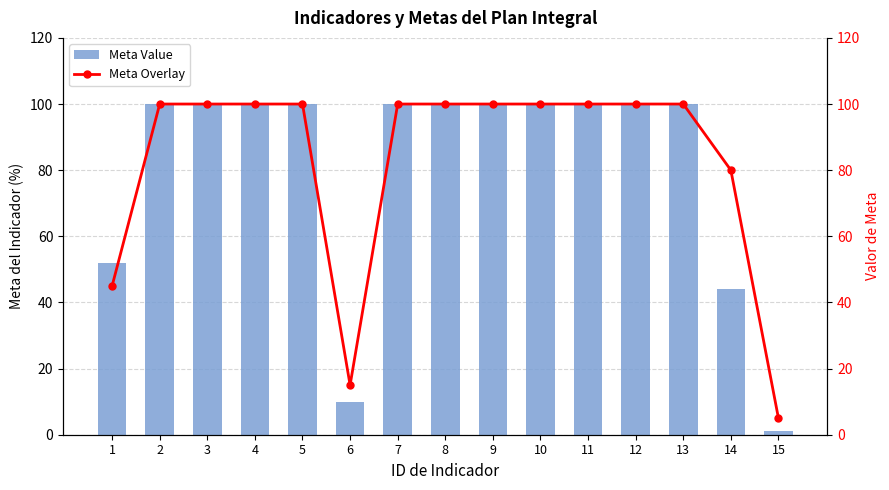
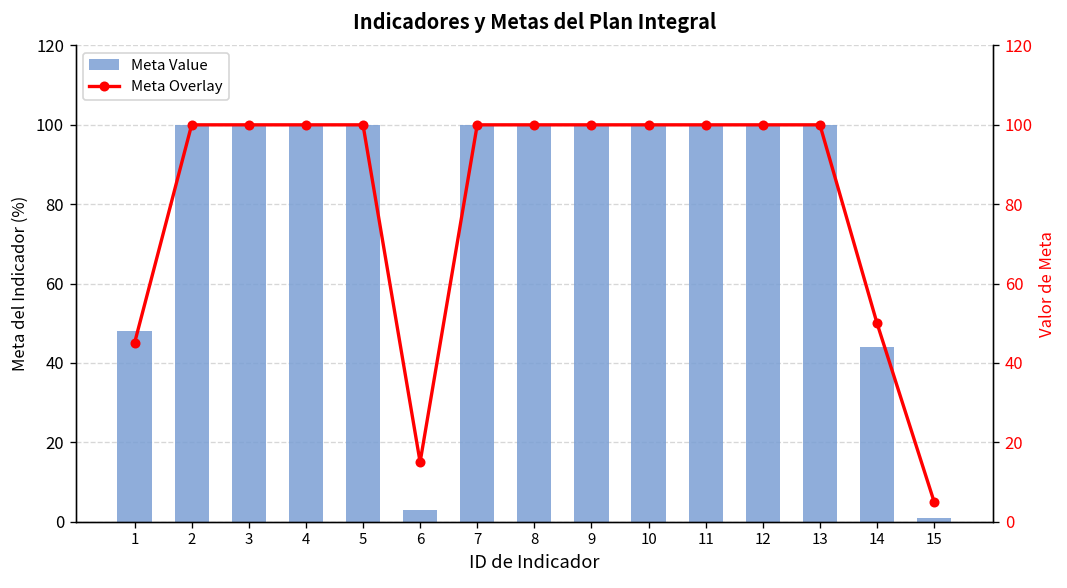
  {
    "Meta Value": {
-     "1": 52,
+     "1": 48,
      "2": 100,
      "3": 100,
      "4": 100,
      "5": 100,
-     "6": 10,
+     "6": 3,
      "7": 100,
      "8": 100,
      "9": 100,
      "10": 100,
      "11": 100,
      "12": 100,
      "13": 100,
      "14": 44,
      "15": 1
    },
    "Meta Overlay": {
      "1": 45,
      "2": 100,
      "3": 100,
      "4": 100,
      "5": 100,
      "6": 15,
      "7": 100,
      "8": 100,
      "9": 100,
      "10": 100,
      "11": 100,
      "12": 100,
      "13": 100,
-     "14": 80,
+     "14": 50,
      "15": 5
    }
  }
